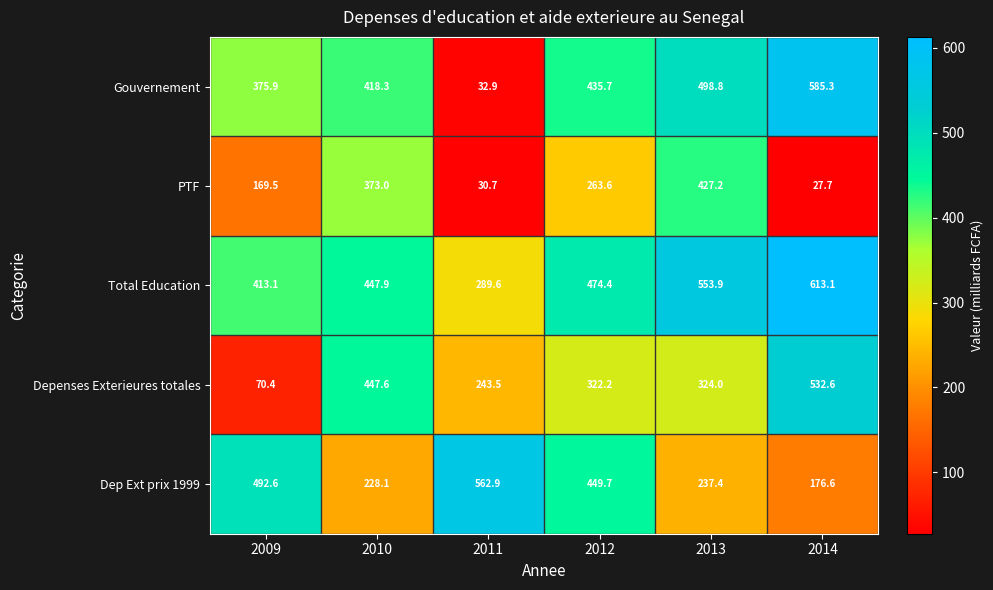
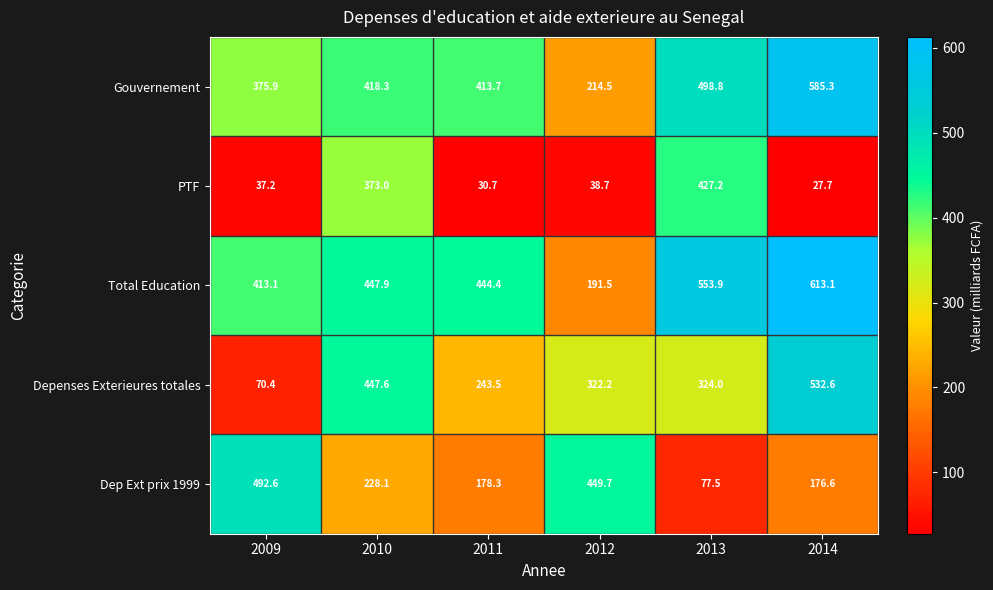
  {
    "Gouvernement": {
      "2009": 375.9,
      "2010": 418.3,
-     "2011": 32.9,
-     "2012": 435.7,
+     "2011": 413.7,
+     "2012": 214.5,
      "2013": 498.8,
      "2014": 585.3
    },
    "PTF": {
-     "2009": 169.5,
+     "2009": 37.2,
      "2010": 373.0,
      "2011": 30.7,
-     "2012": 263.6,
+     "2012": 38.7,
      "2013": 427.2,
      "2014": 27.7
    },
    "Total Education": {
      "2009": 413.1,
      "2010": 447.9,
-     "2011": 289.6,
-     "2012": 474.4,
+     "2011": 444.4,
+     "2012": 191.5,
      "2013": 553.9,
      "2014": 613.1
    },
    "Depenses Exterieures totales": {
      "2009": 70.4,
      "2010": 447.6,
      "2011": 243.5,
      "2012": 322.2,
      "2013": 324.0,
      "2014": 532.6
    },
    "Dep Ext prix 1999": {
      "2009": 492.6,
      "2010": 228.1,
-     "2011": 562.9,
+     "2011": 178.3,
      "2012": 449.7,
-     "2013": 237.4,
+     "2013": 77.5,
      "2014": 176.6
    }
  }
